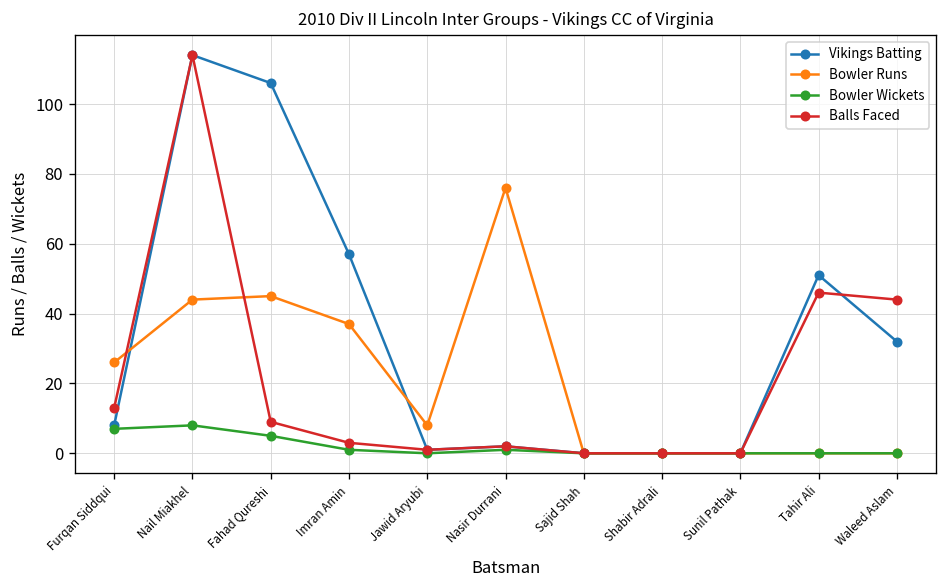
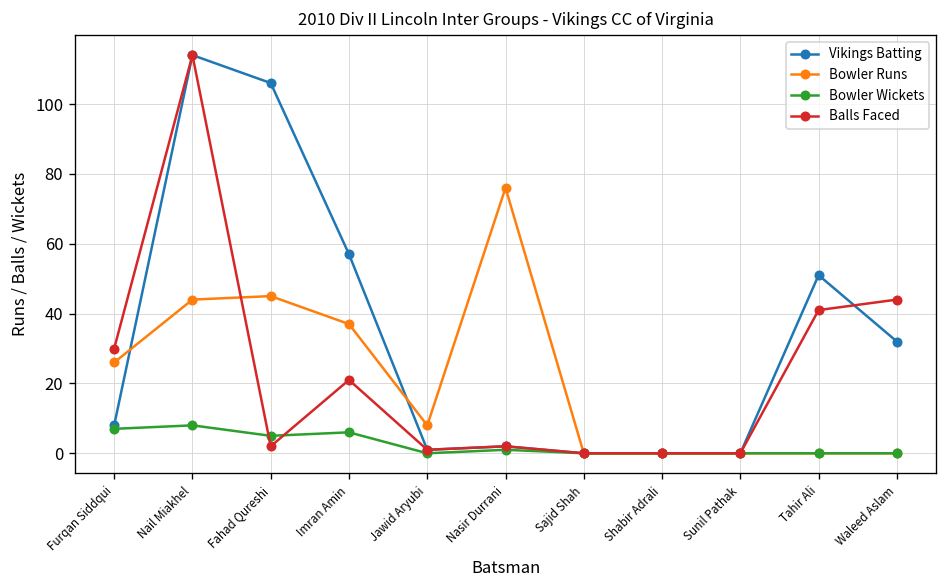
  {
    "Vikings Batting": {
      "Furqan Siddqui": 8,
      "Fahad Qureshi": 106,
      "Imran Amin": 57,
      "Tahir Ali": 51,
      "Waleed Aslam": 32
    },
    "Bowler Runs": {
      "Furqan Siddqui": 26,
      "Nail Miakhel": 44,
      "Fahad Qureshi": 45,
      "Imran Amin": 37,
      "Jawid Aryubi": 8,
      "Nasir Durrani": 76
    },
    "Bowler Wickets": {
      "Furqan Siddqui": 7,
      "Nail Miakhel": 8,
      "Fahad Qureshi": 5,
-     "Imran Amin": 1,
+     "Imran Amin": 6,
      "Jawid Aryubi": 0,
      "Nasir Durrani": 1
    },
    "Balls Faced": {
-     "Furqan Siddqui": 13,
-     "Fahad Qureshi": 9,
-     "Imran Amin": 3,
-     "Tahir Ali": 46,
+     "Furqan Siddqui": 30,
+     "Fahad Qureshi": 2,
+     "Imran Amin": 21,
+     "Tahir Ali": 41,
      "Waleed Aslam": 44
    }
  }
